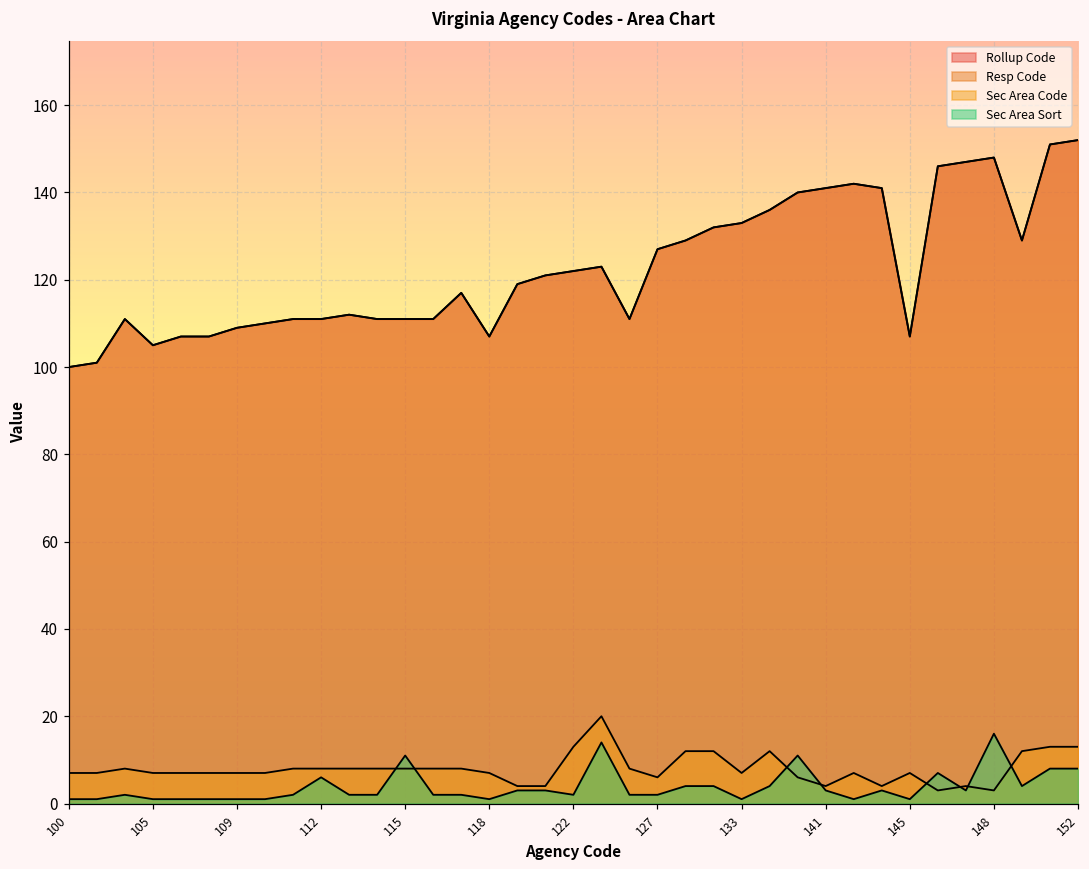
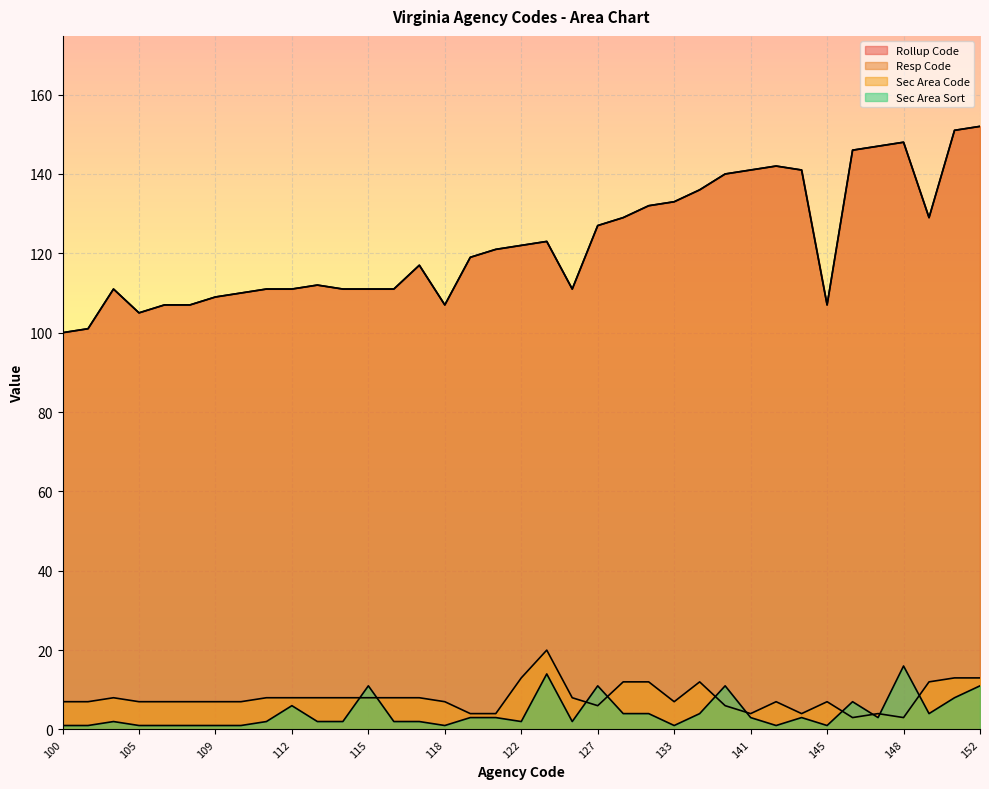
  {
    "Sec Area Sort": {
      "100": 1,
      "105": 1,
      "109": 1,
      "112": 6,
      "115": 11,
      "118": 1,
      "122": 2,
-     "127": 2,
+     "127": 11,
      "133": 1,
      "141": 3,
      "145": 1,
      "148": 16,
-     "152": 8
+     "152": 11
    }
  }
